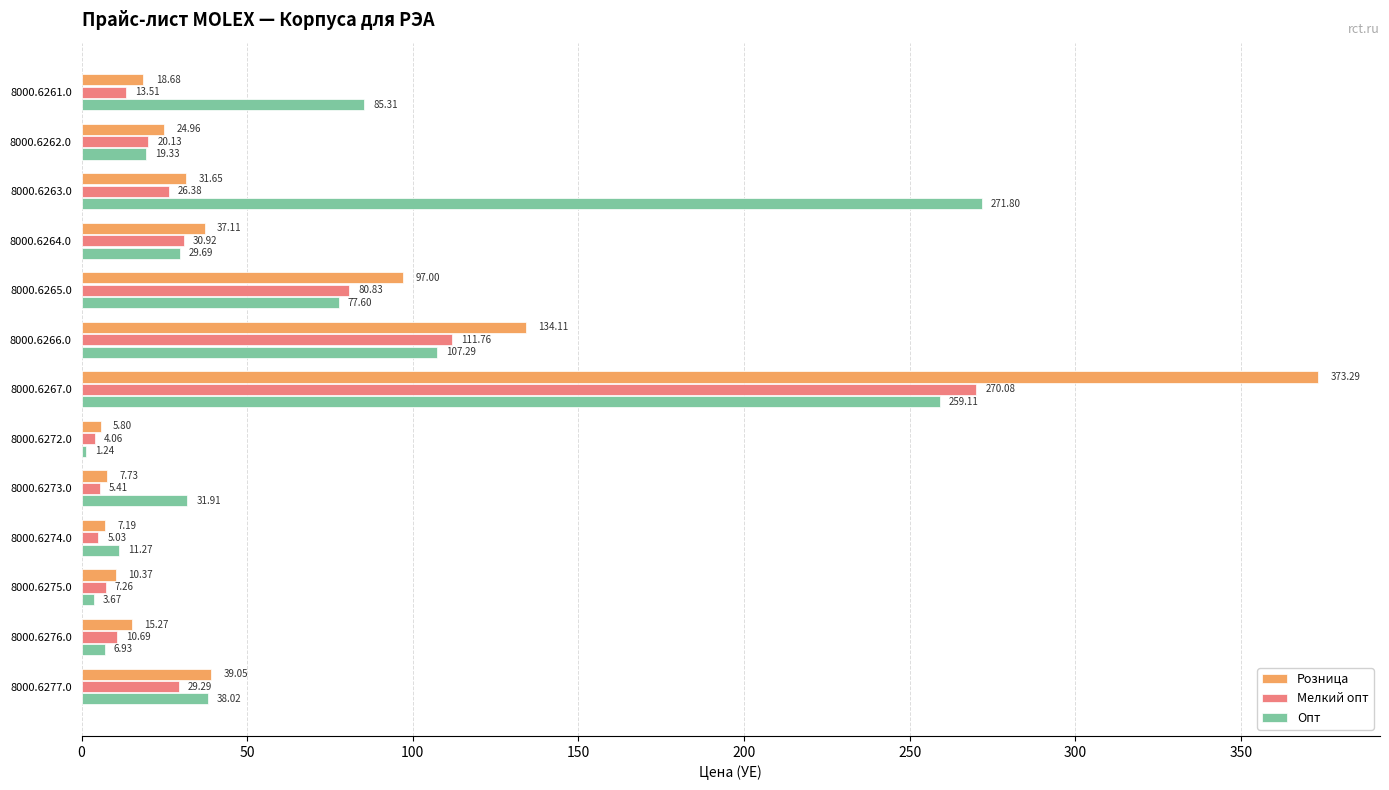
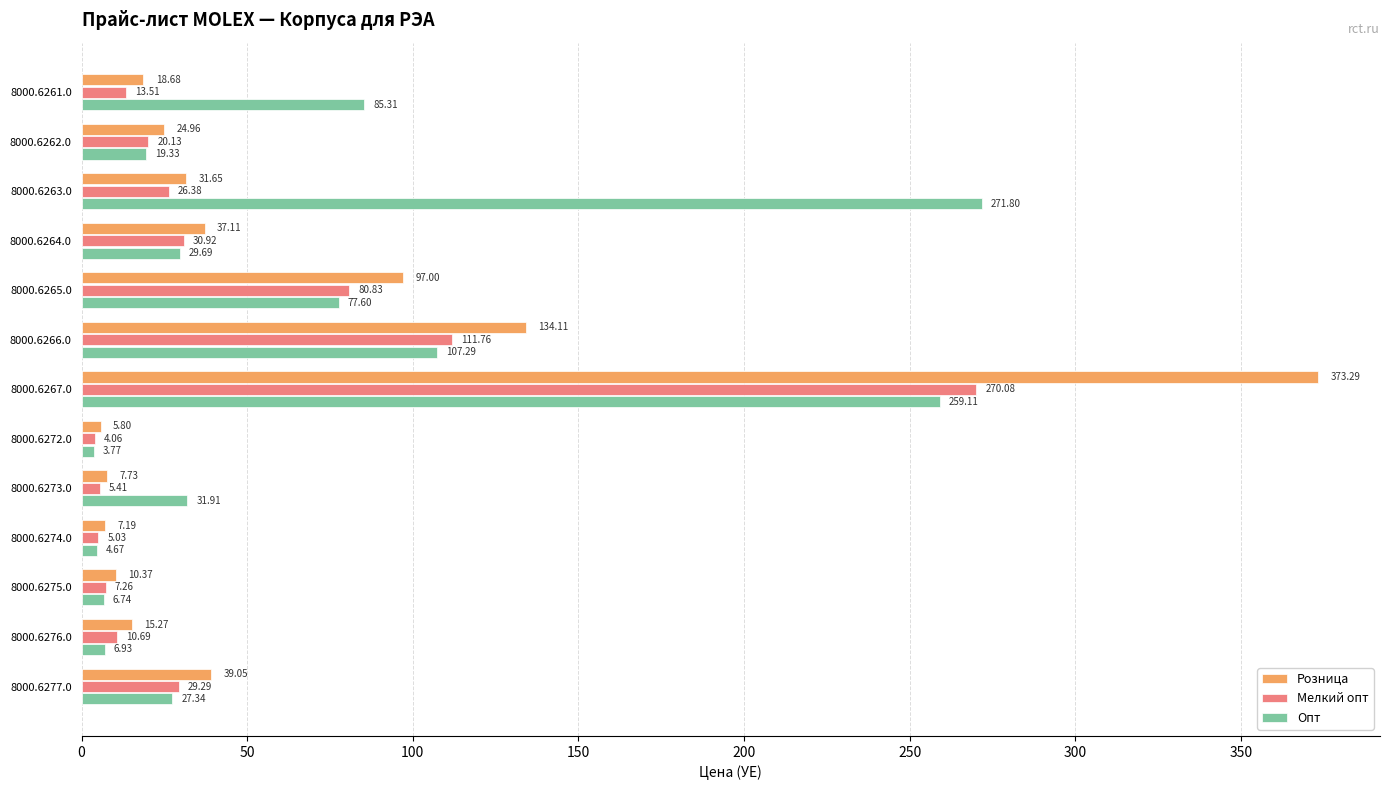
  {
    "Опт": {
      "8000.6261.0": 85.31,
      "8000.6262.0": 19.33,
      "8000.6263.0": 271.80,
      "8000.6264.0": 29.69,
      "8000.6265.0": 77.60,
      "8000.6266.0": 107.29,
      "8000.6267.0": 259.11,
-     "8000.6272.0": 1.24,
+     "8000.6272.0": 3.77,
      "8000.6273.0": 31.91,
-     "8000.6274.0": 11.27,
-     "8000.6275.0": 3.67,
+     "8000.6274.0": 4.67,
+     "8000.6275.0": 6.74,
      "8000.6276.0": 6.93,
-     "8000.6277.0": 38.02
+     "8000.6277.0": 27.34
    }
  }
